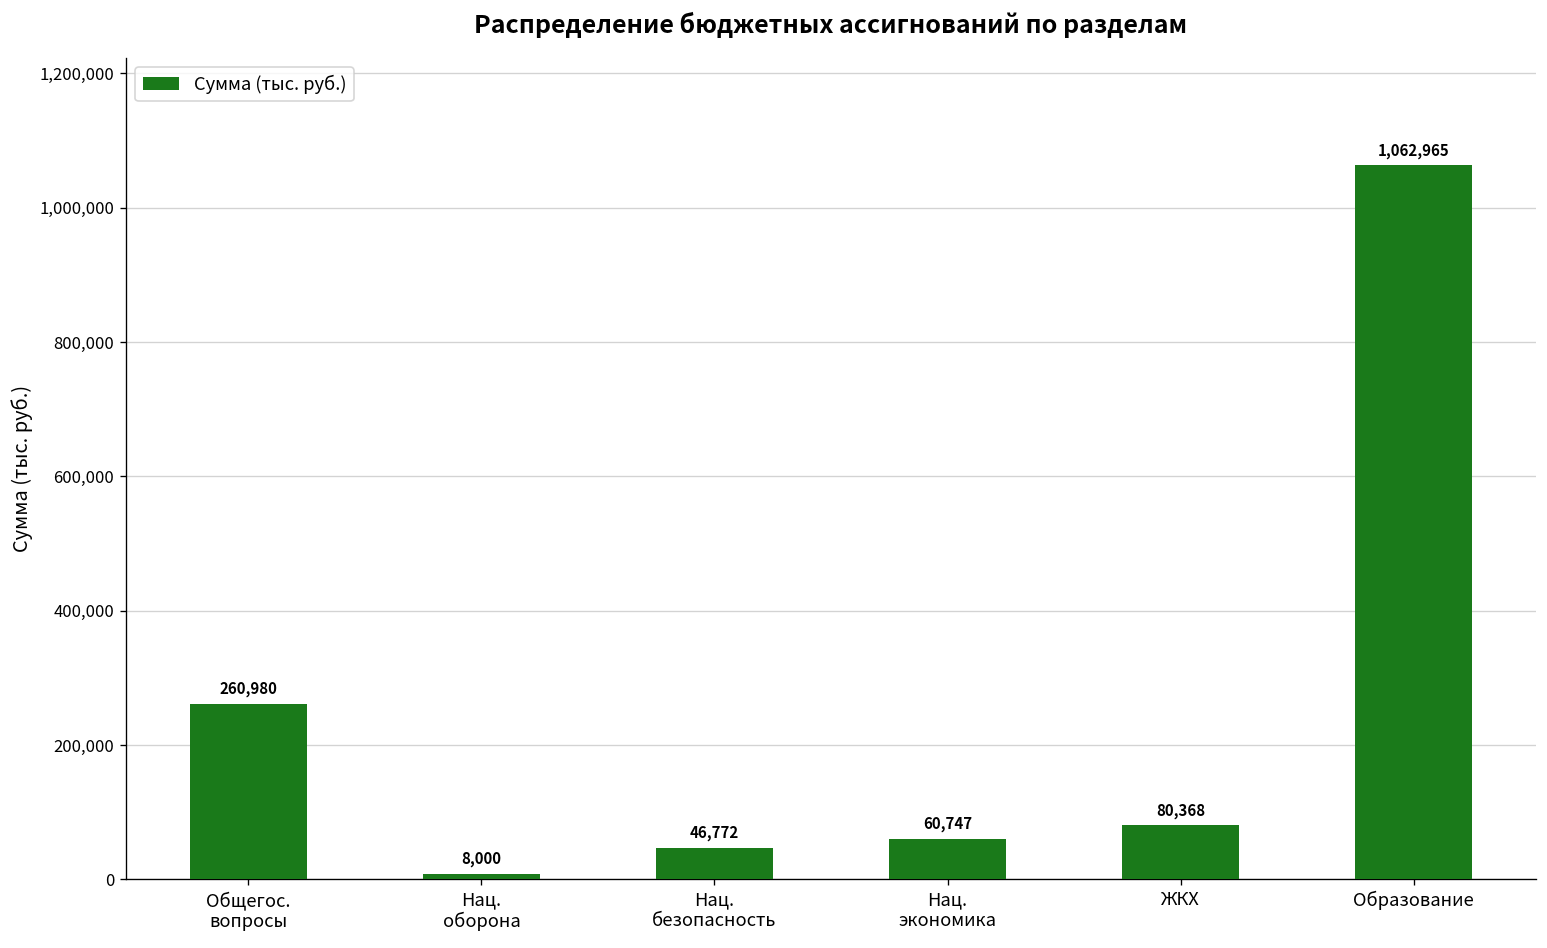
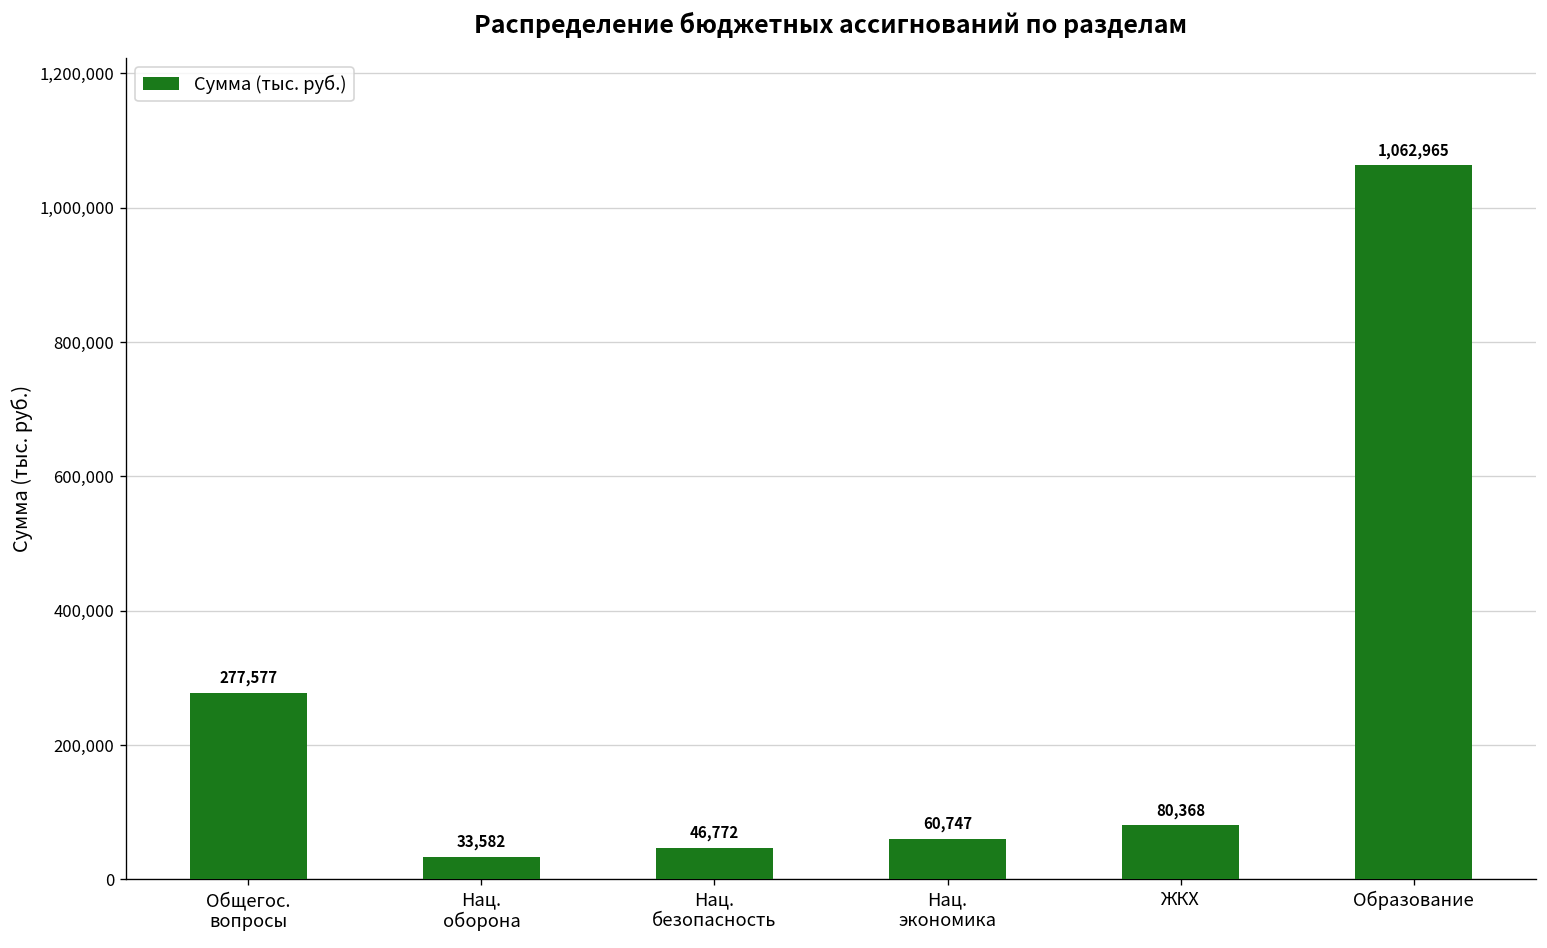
  {
-   "Общегос. вопросы": "260,980",
-   "Нац. оборона": "8,000",
+   "Общегос. вопросы": "277,577",
+   "Нац. оборона": "33,582",
    "Нац. безопасность": "46,772",
    "Нац. экономика": "60,747",
    "ЖКХ": "80,368",
    "Образование": "1,062,965"
  }
